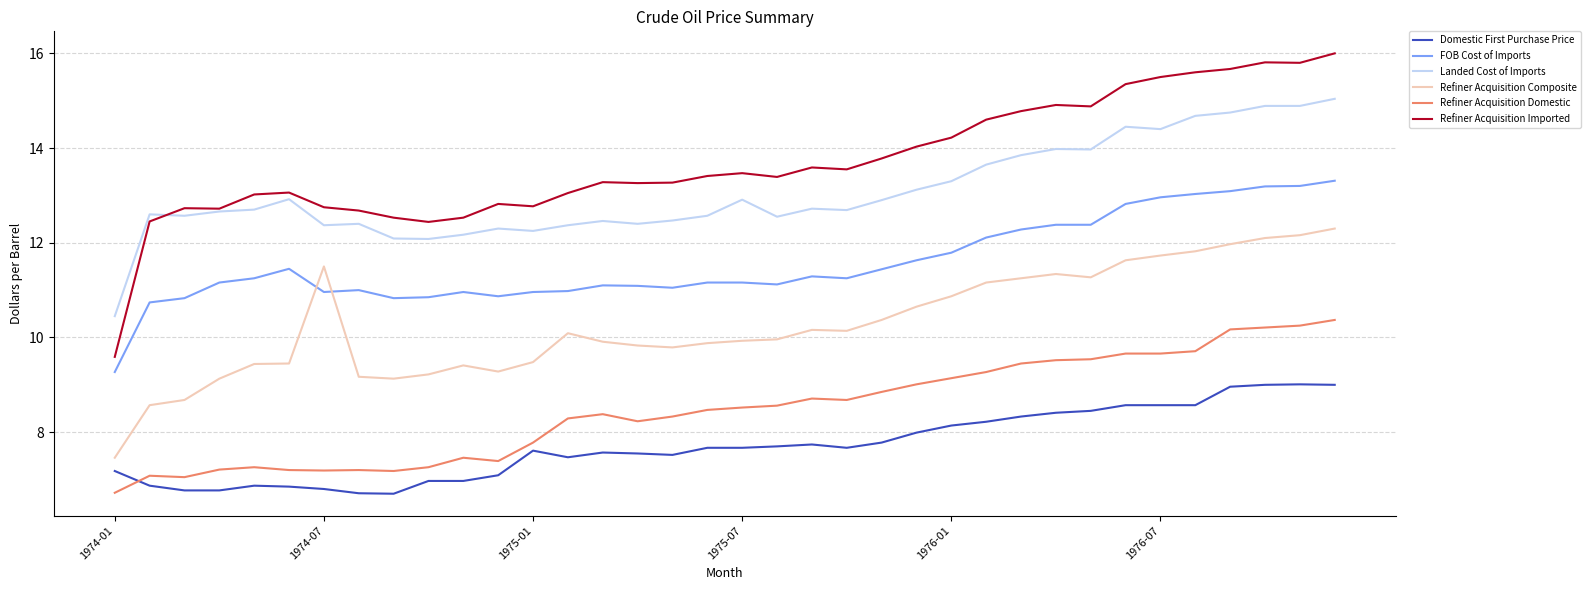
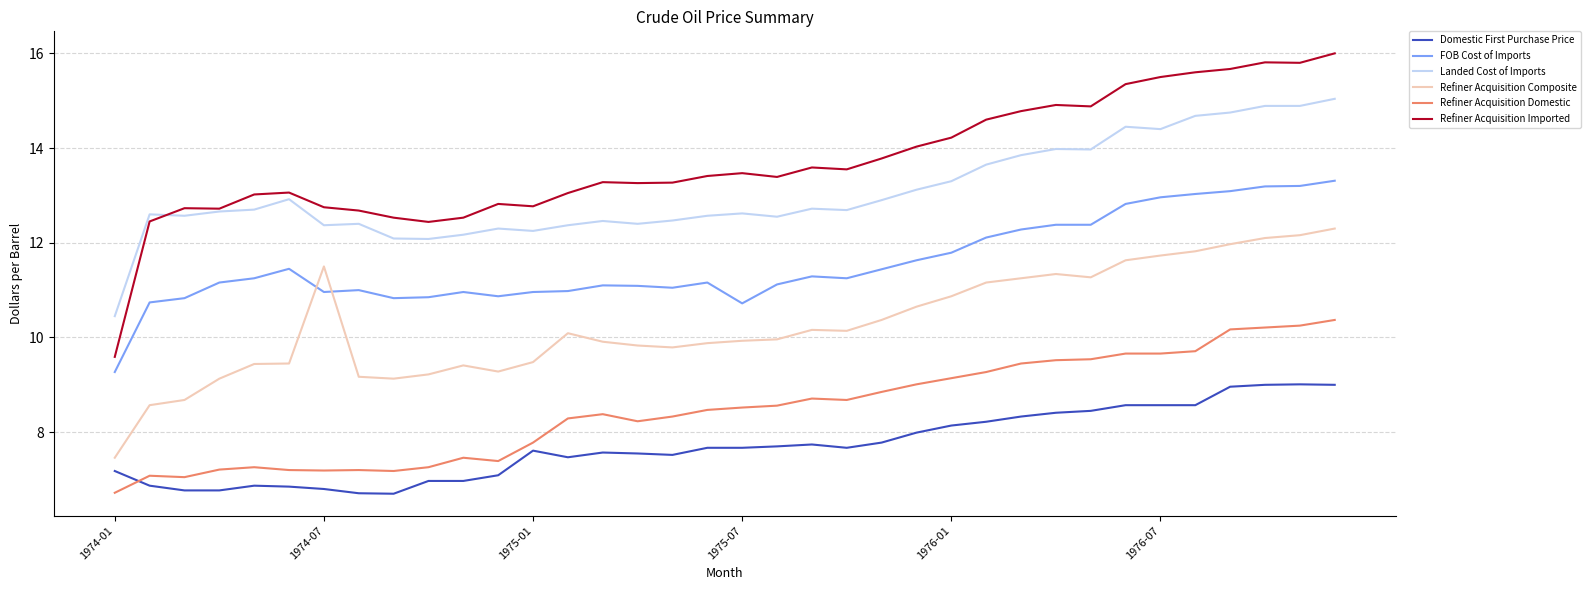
  {
    "Domestic First Purchase Price": {
      "1974-01": 7.2,
      "1974-07": 6.8,
      "1975-01": 7.6,
      "1975-07": 7.7,
      "1976-01": 8.1,
      "1976-07": 8.6
    },
    "FOB Cost of Imports": {
      "1974-01": 9.3,
      "1974-07": 11.0,
      "1975-01": 11.0,
-     "1975-07": 11.2,
+     "1975-07": 10.7,
      "1976-01": 11.8,
      "1976-07": 13.0
    },
    "Landed Cost of Imports": {
      "1974-01": 10.5,
      "1974-07": 12.4,
      "1975-01": 12.3,
-     "1975-07": 12.9,
+     "1975-07": 12.6,
      "1976-01": 13.3,
      "1976-07": 14.4
    },
    "Refiner Acquisition Composite": {
      "1974-01": 7.5,
      "1974-07": 11.5,
      "1975-01": 9.5,
      "1975-07": 9.9,
      "1976-01": 10.9,
      "1976-07": 11.7
    },
    "Refiner Acquisition Domestic": {
      "1974-01": 6.7,
      "1974-07": 7.2,
      "1975-01": 7.8,
      "1975-07": 8.5,
      "1976-01": 9.1,
      "1976-07": 9.7
    },
    "Refiner Acquisition Imported": {
      "1974-01": 9.6,
      "1974-07": 12.8,
      "1975-01": 12.8,
      "1975-07": 13.5,
      "1976-01": 14.2,
      "1976-07": 15.5
    }
  }
